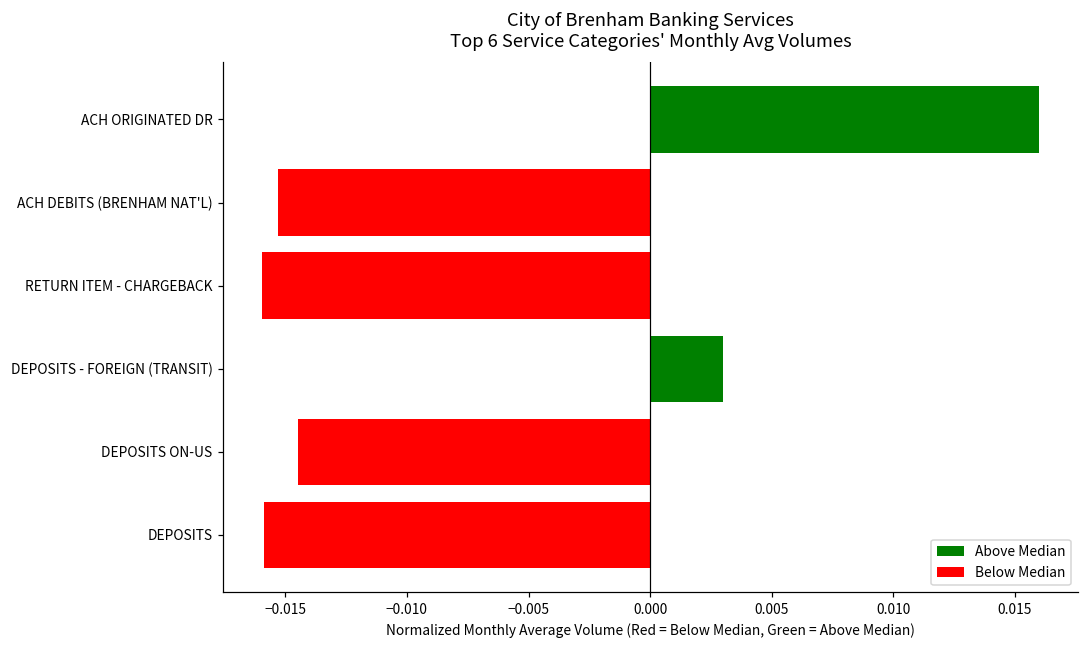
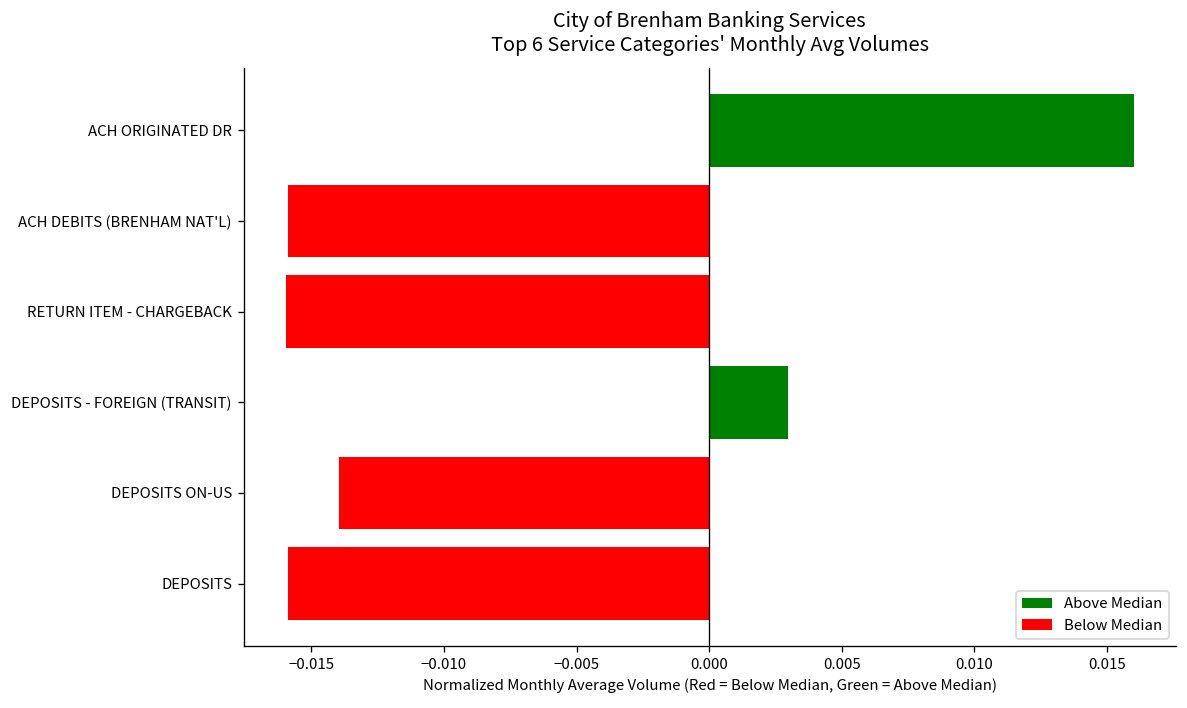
  {
    "ACH ORIGINATED DR": 0.0160,
-   "ACH DEBITS (BRENHAM NAT'L)": -0.0153,
+   "ACH DEBITS (BRENHAM NAT'L)": -0.0159,
    "RETURN ITEM - CHARGEBACK": -0.0160,
    "DEPOSITS - FOREIGN (TRANSIT)": 0.0030,
-   "DEPOSITS ON-US": -0.0145,
+   "DEPOSITS ON-US": -0.0139,
    "DEPOSITS": -0.0159
  }
